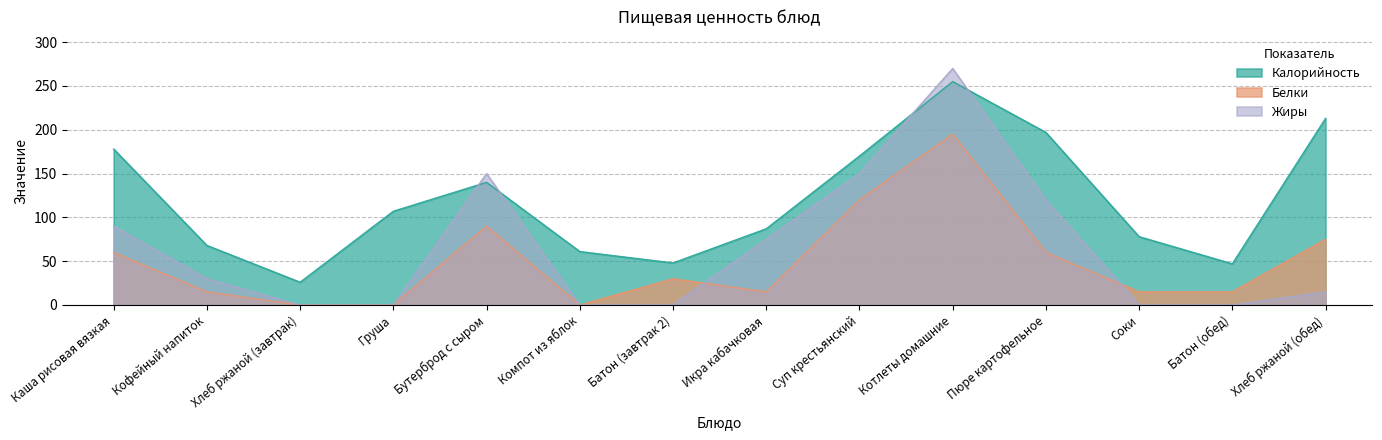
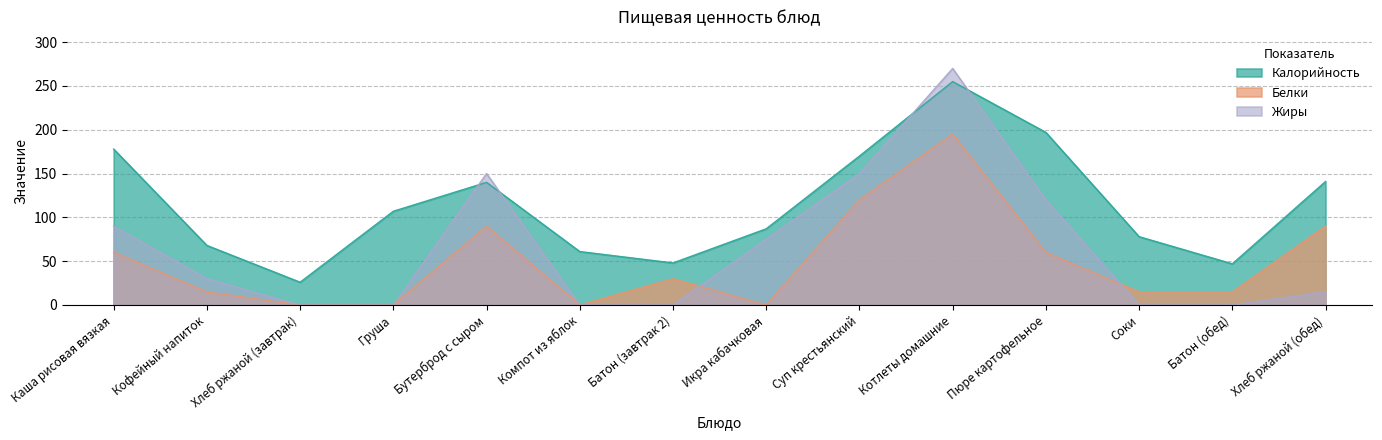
  {
    "Калорийность": {
      "Каша рисовая вязкая": 180,
      "Кофейный напиток": 70,
      "Хлеб ржаной (завтрак)": 30,
      "Груша": 110,
      "Бутерброд с сыром": 140,
      "Компот из яблок": 60,
      "Батон (завтрак 2)": 50,
      "Икра кабачковая": 90,
      "Суп крестьянский": 170,
      "Котлеты домашние": 260,
      "Пюре картофельное": 200,
      "Соки": 80,
      "Батон (обед)": 50,
-     "Хлеб ржаной (обед)": 210
+     "Хлеб ржаной (обед)": 140
    },
    "Белки": {
      "Каша рисовая вязкая": 60,
      "Кофейный напиток": 20,
      "Бутерброд с сыром": 90,
      "Батон (завтрак 2)": 30,
-     "Икра кабачковая": 20,
+     "Икра кабачковая": 0,
      "Суп крестьянский": 120,
      "Котлеты домашние": 200,
      "Пюре картофельное": 60,
      "Соки": 20,
      "Батон (обед)": 20,
-     "Хлеб ржаной (обед)": 80
+     "Хлеб ржаной (обед)": 90
    },
    "Жиры": {
      "Каша рисовая вязкая": 90,
      "Кофейный напиток": 30,
      "Бутерброд с сыром": 150,
      "Батон (завтрак 2)": 0,
      "Икра кабачковая": 80,
      "Суп крестьянский": 150,
      "Котлеты домашние": 270,
      "Пюре картофельное": 120,
      "Соки": 0,
      "Батон (обед)": 0,
      "Хлеб ржаной (обед)": 20
    }
  }
